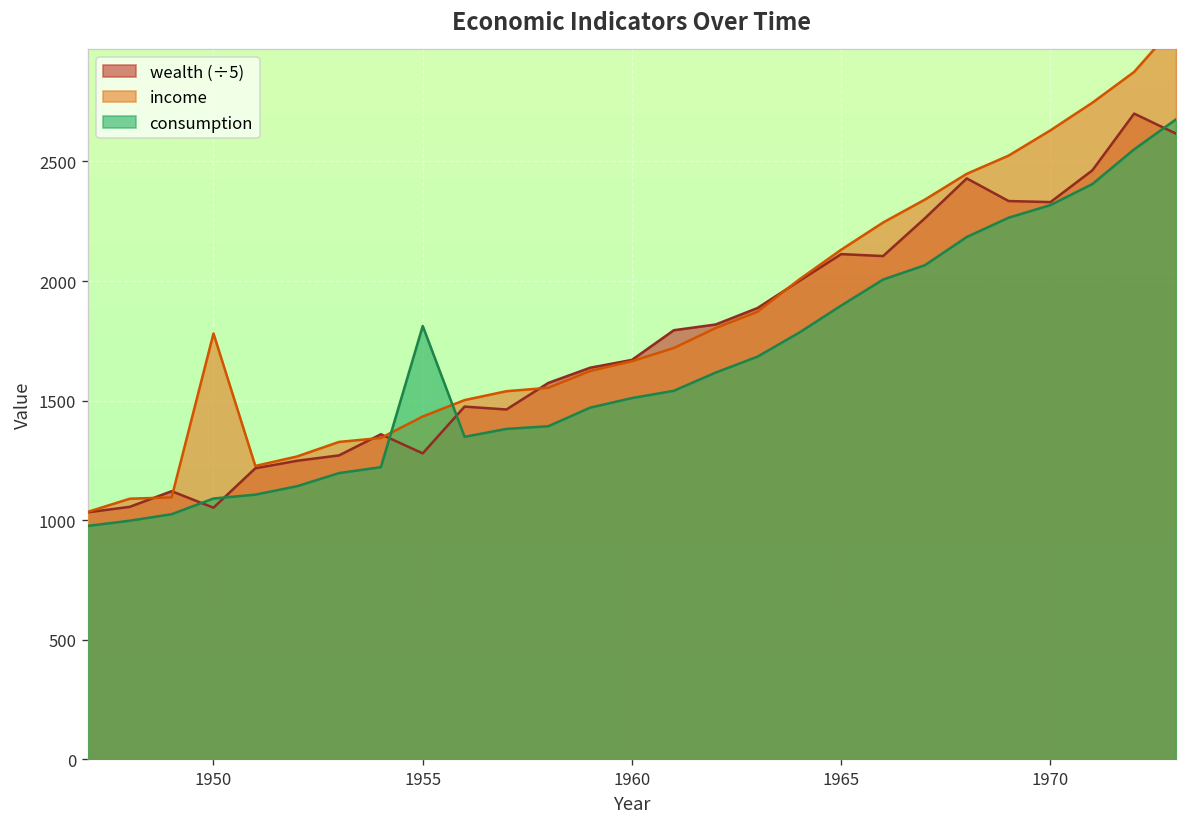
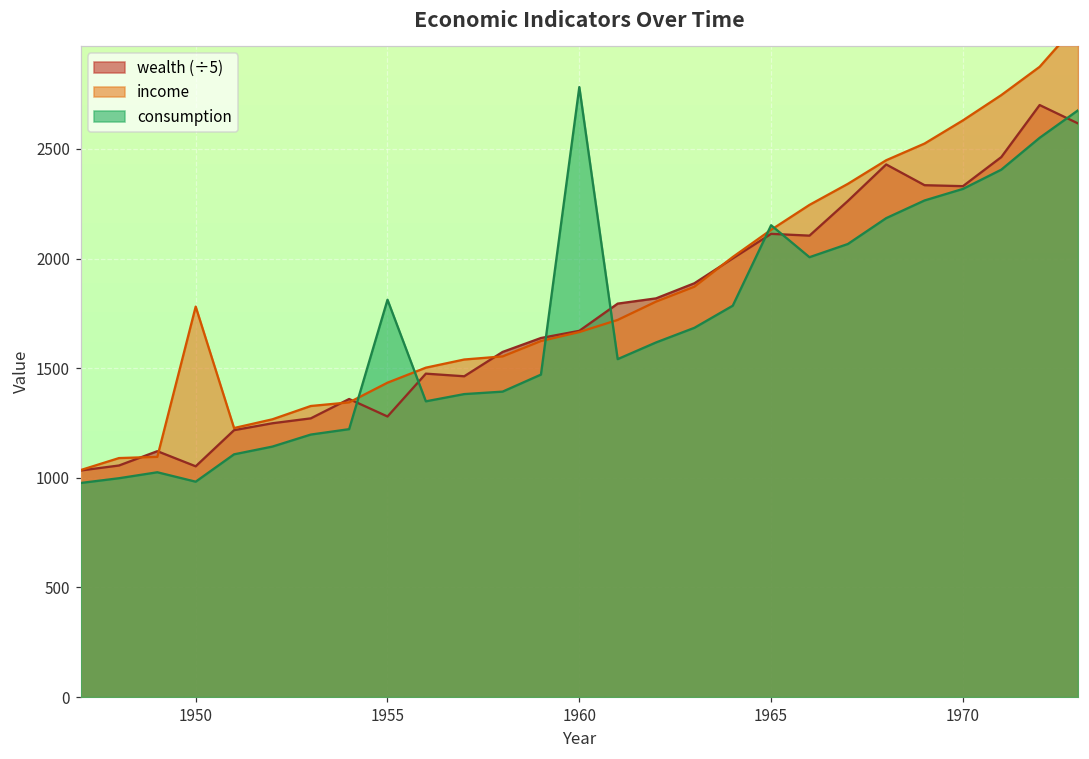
  {
    "wealth (÷5)": {
      "1950": 1050,
      "1955": 1280,
      "1965": 2110
    },
    "income": {
      "1950": 1780,
      "1955": 1430,
      "1965": 2130,
      "1970": 2630
    },
    "consumption": {
-     "1950": 1090,
+     "1950": 980,
      "1955": 1810,
-     "1960": 1510,
-     "1965": 1900
+     "1960": 2780,
+     "1965": 2150
    }
  }
